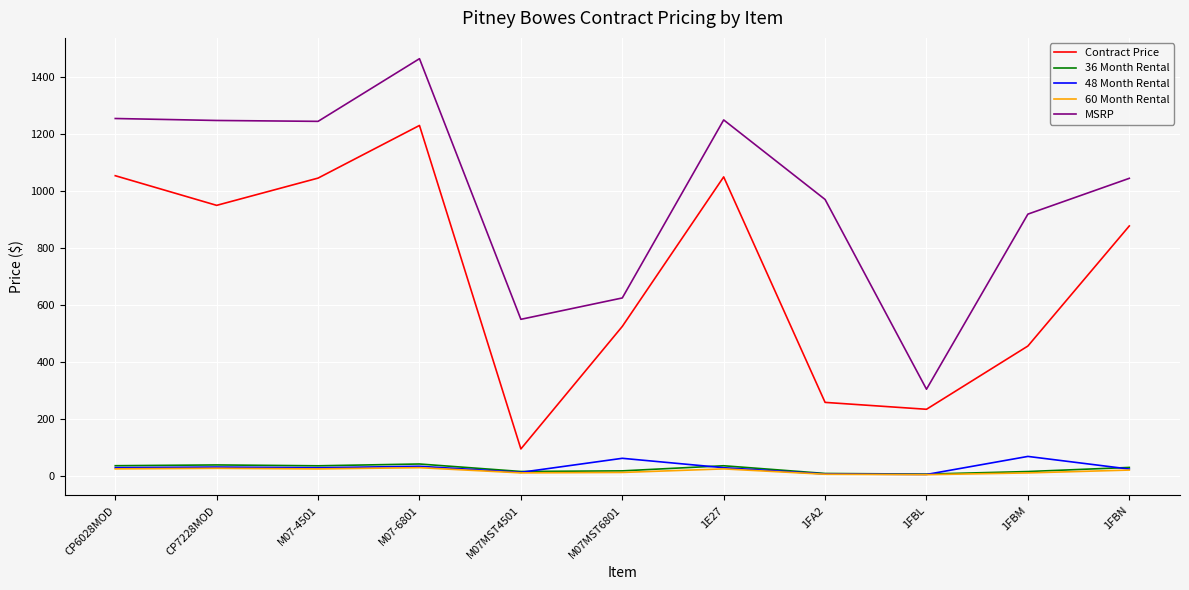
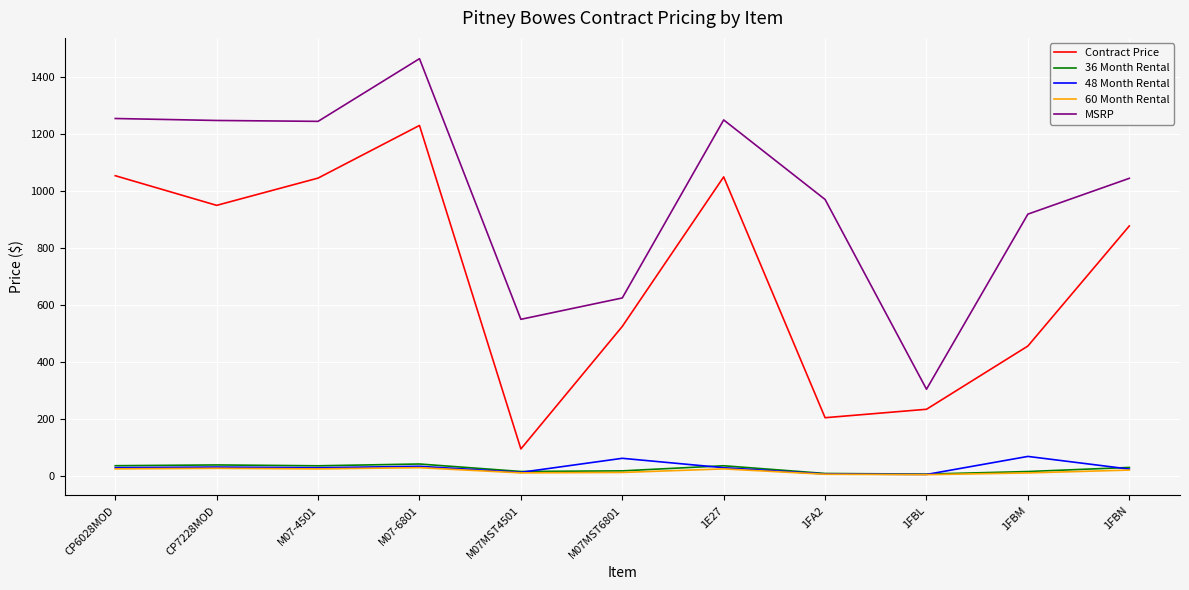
  {
    "Contract Price": {
      "CP6028MOD": 1050,
      "CP7228MOD": 950,
      "M07-4501": 1050,
      "M07-6801": 1230,
      "M07MST4501": 100,
      "M07MST6801": 530,
      "1E27": 1050,
-     "1FA2": 260,
+     "1FA2": 200,
      "1FBL": 230,
      "1FBM": 460,
      "1FBN": 880
    },
    "48 Month Rental": {
      "M07MST6801": 60,
      "1FBM": 70
    },
    "MSRP": {
      "CP6028MOD": 1260,
      "CP7228MOD": 1250,
      "M07-4501": 1250,
      "M07-6801": 1470,
      "M07MST4501": 550,
      "M07MST6801": 630,
      "1E27": 1250,
      "1FA2": 970,
      "1FBL": 300,
      "1FBM": 920,
      "1FBN": 1050
    }
  }
